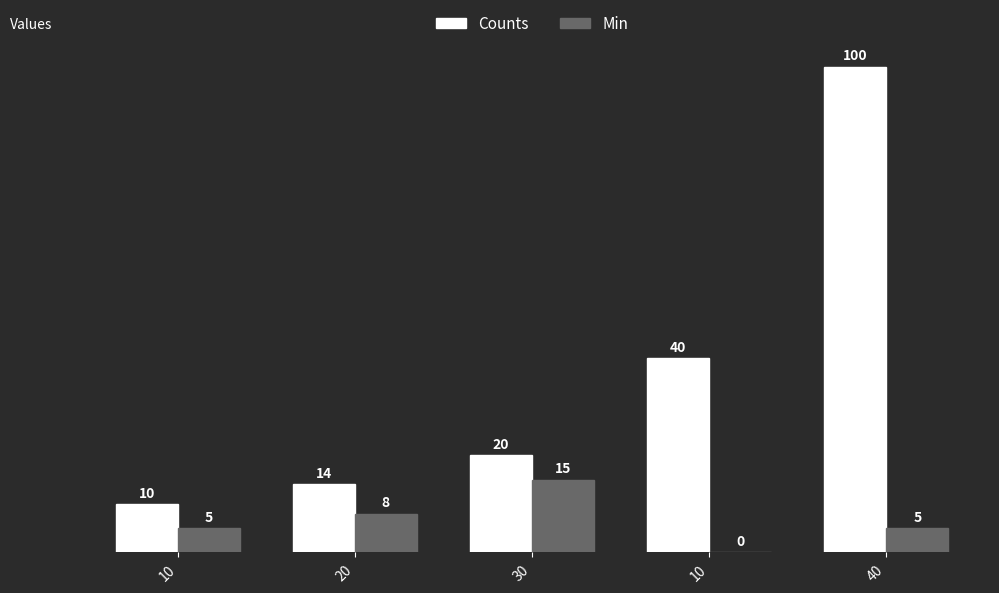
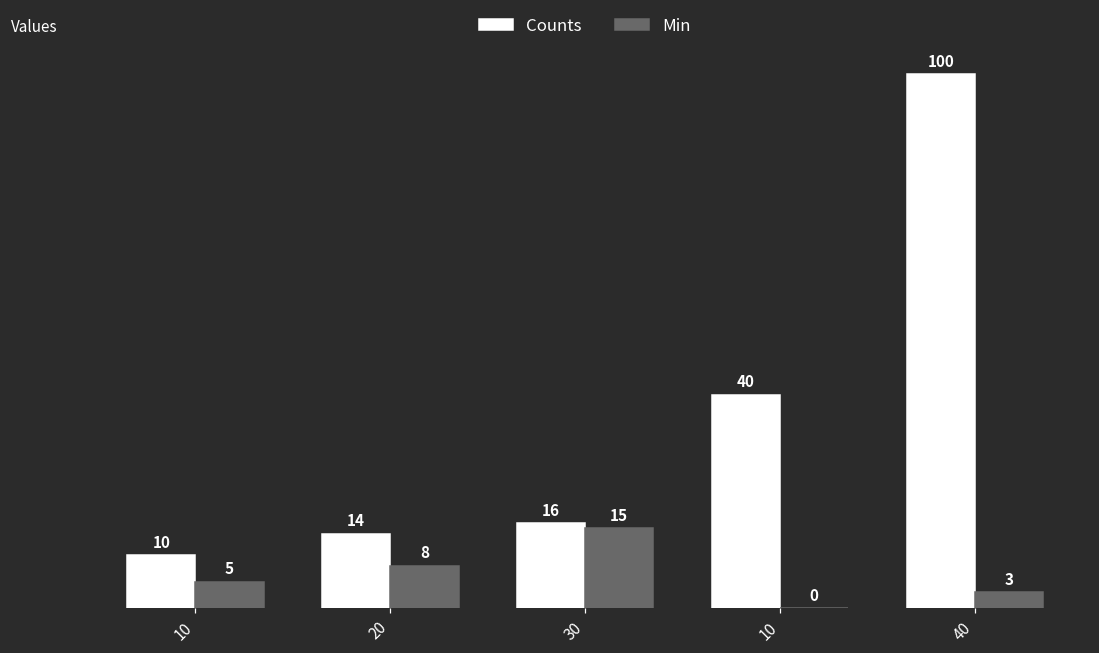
  {
    "Counts": {
      "20": 14,
-     "30": 20,
+     "30": 16,
      "40": 100
    },
    "Min": {
      "20": 8,
      "30": 15,
-     "40": 5
+     "40": 3
    }
  }
